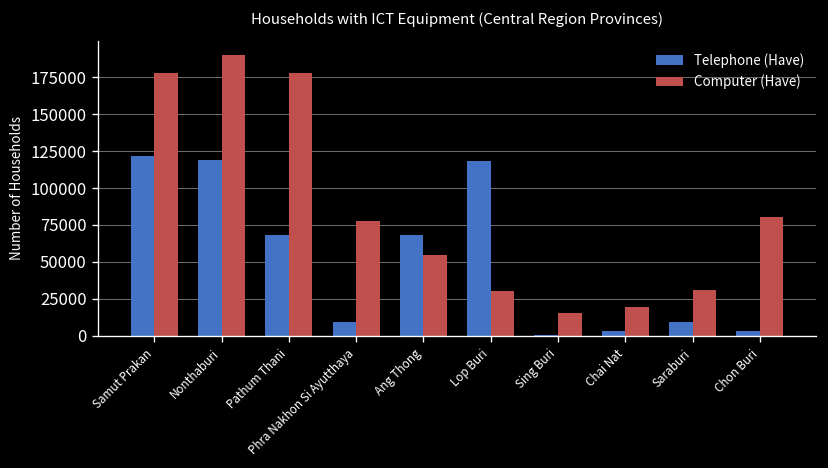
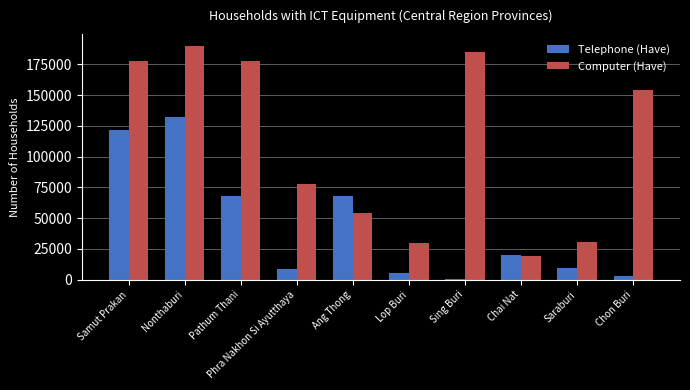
  {
    "Telephone (Have)": {
      "Samut Prakan": 122000,
-     "Nonthaburi": 119000,
+     "Nonthaburi": 132000,
      "Pathum Thani": 68000,
      "Phra Nakhon Si Ayutthaya": 9000,
      "Ang Thong": 68000,
-     "Lop Buri": 118000,
-     "Chai Nat": 3000,
+     "Lop Buri": 5000,
+     "Chai Nat": 20000,
      "Saraburi": 9000,
      "Chon Buri": 3000
    },
    "Computer (Have)": {
      "Samut Prakan": 178000,
      "Nonthaburi": 190000,
      "Pathum Thani": 178000,
      "Phra Nakhon Si Ayutthaya": 78000,
      "Ang Thong": 55000,
      "Lop Buri": 30000,
-     "Sing Buri": 15000,
+     "Sing Buri": 185000,
      "Chai Nat": 19000,
      "Saraburi": 31000,
-     "Chon Buri": 81000
+     "Chon Buri": 154000
    }
  }
